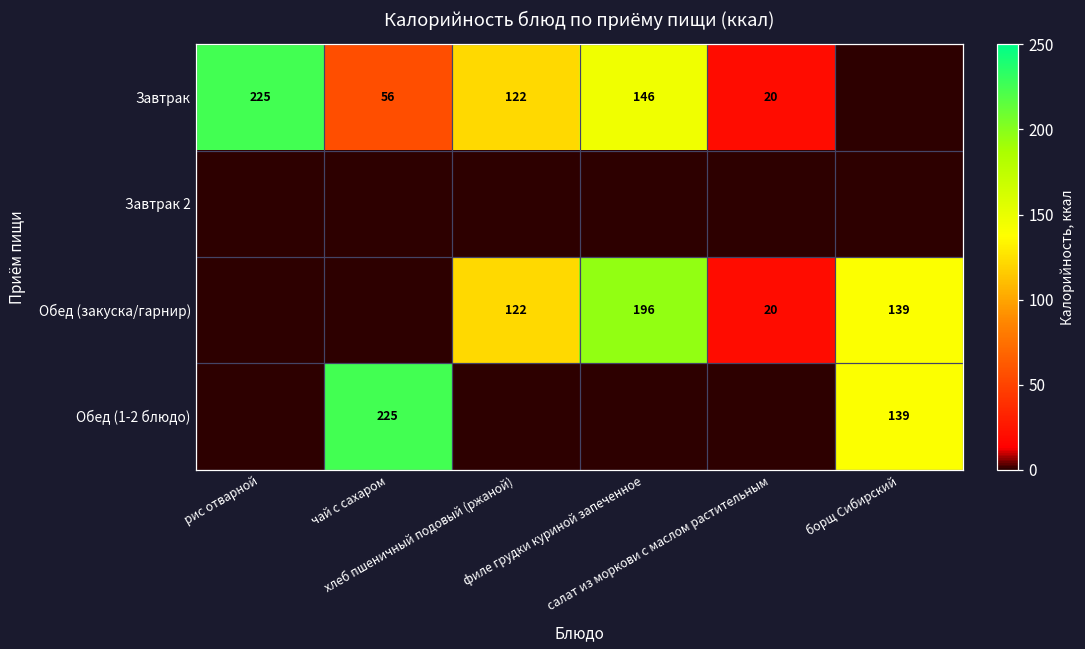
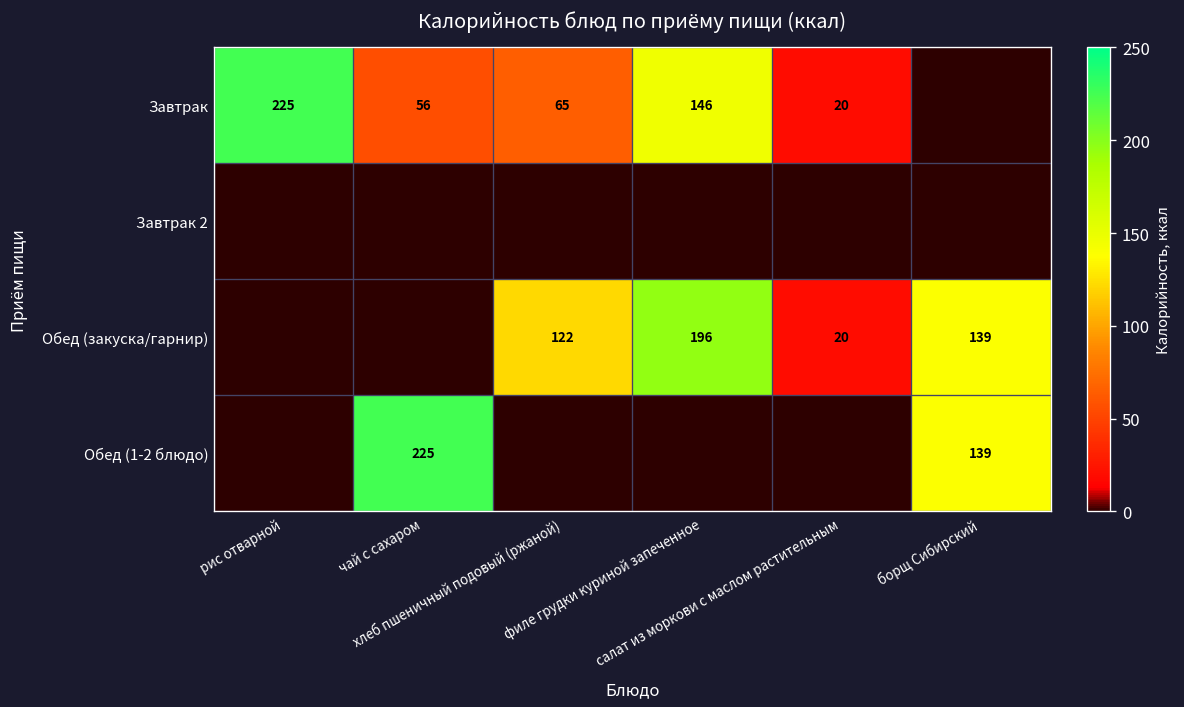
  {
    "Завтрак": {
      "рис отварной": 225,
      "чай с сахаром": 56,
-     "хлеб пшеничный подовый (ржаной)": 122,
+     "хлеб пшеничный подовый (ржаной)": 65,
      "филе грудки куриной запеченное": 146,
      "салат из моркови с маслом растительным": 20
    },
    "Обед (закуска/гарнир)": {
      "хлеб пшеничный подовый (ржаной)": 122,
      "филе грудки куриной запеченное": 196,
      "салат из моркови с маслом растительным": 20,
      "борщ Сибирский": 139
    },
    "Обед (1-2 блюдо)": {
      "чай с сахаром": 225,
      "борщ Сибирский": 139
    }
  }
